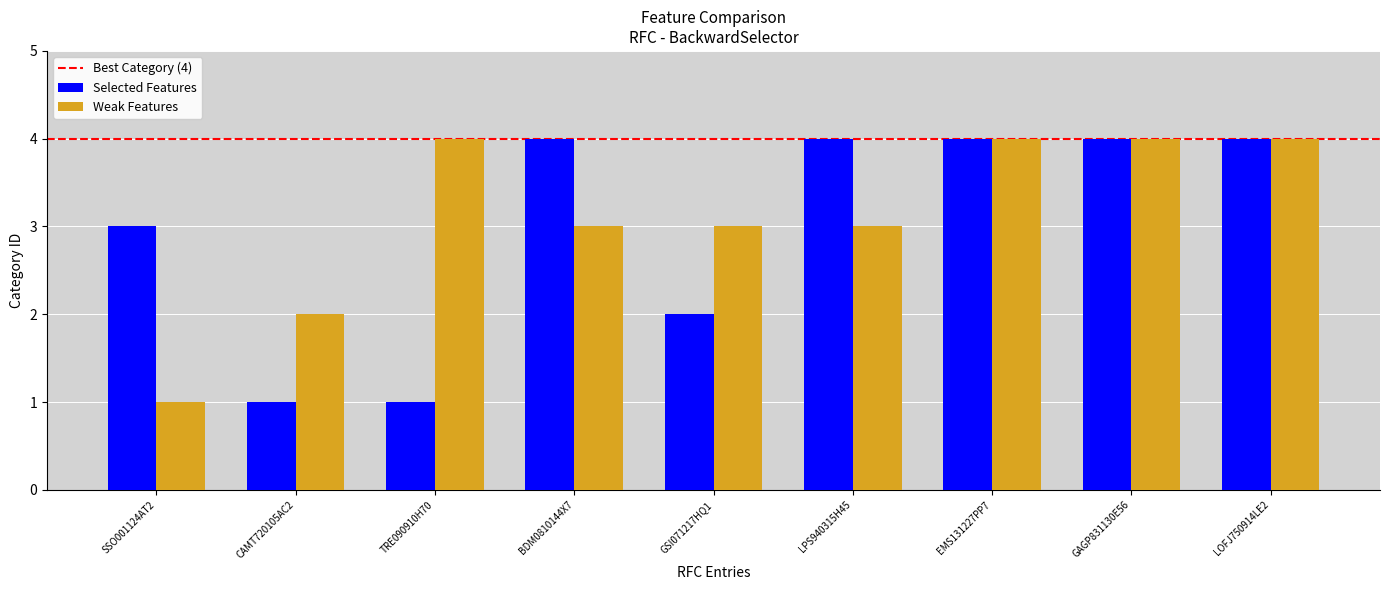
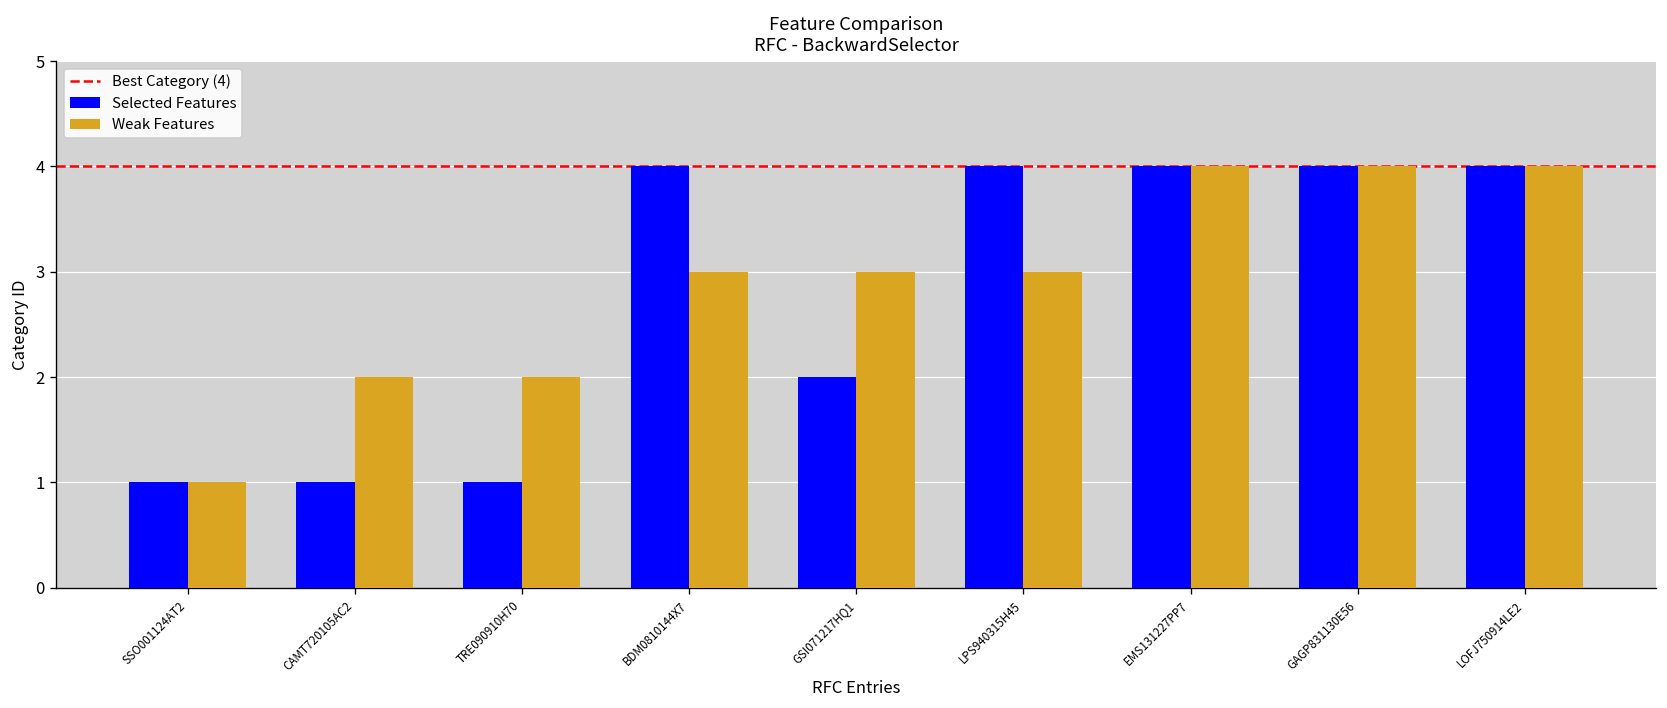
  {
    "Selected Features": {
-     "SSO001124AT2": 3,
+     "SSO001124AT2": 1,
      "CAMT720105AC2": 1,
      "TRE090910H70": 1,
      "BDM0810144X7": 4,
      "GSI071217HQ1": 2,
      "LPS940315H45": 4,
      "EMS131227PP7": 4,
      "GAGP831130E56": 4,
      "LOFJ750914LE2": 4
    },
    "Weak Features": {
      "SSO001124AT2": 1,
      "CAMT720105AC2": 2,
-     "TRE090910H70": 4,
+     "TRE090910H70": 2,
      "BDM0810144X7": 3,
      "GSI071217HQ1": 3,
      "LPS940315H45": 3,
      "EMS131227PP7": 4,
      "GAGP831130E56": 4,
      "LOFJ750914LE2": 4
    }
  }
